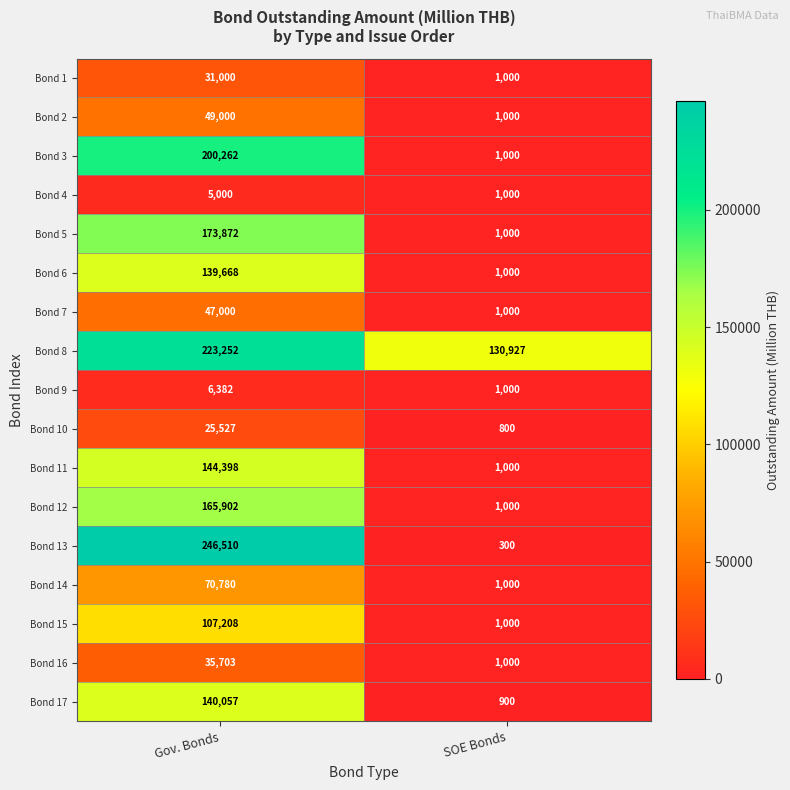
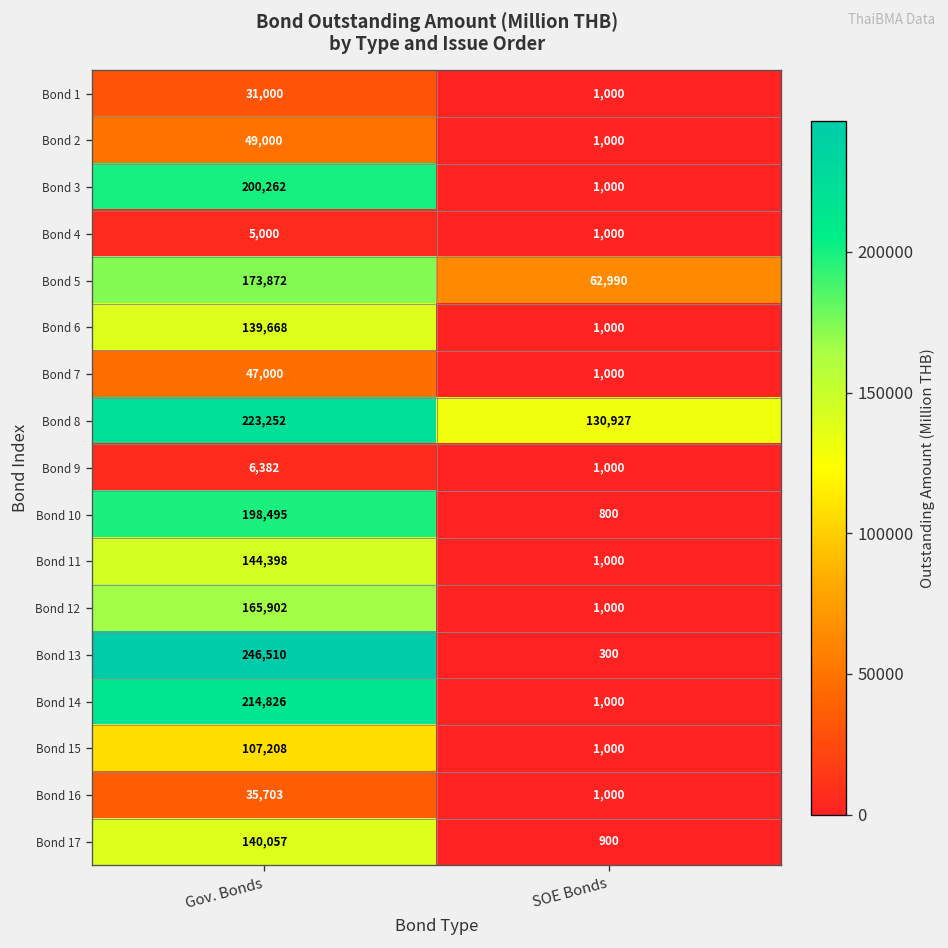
  {
    "Bond 1": {
      "Gov. Bonds": "31,000",
      "SOE Bonds": "1,000"
    },
    "Bond 2": {
      "Gov. Bonds": "49,000",
      "SOE Bonds": "1,000"
    },
    "Bond 3": {
      "Gov. Bonds": "200,262",
      "SOE Bonds": "1,000"
    },
    "Bond 4": {
      "Gov. Bonds": "5,000",
      "SOE Bonds": "1,000"
    },
    "Bond 5": {
      "Gov. Bonds": "173,872",
-     "SOE Bonds": "1,000"
+     "SOE Bonds": "62,990"
    },
    "Bond 6": {
      "Gov. Bonds": "139,668",
      "SOE Bonds": "1,000"
    },
    "Bond 7": {
      "Gov. Bonds": "47,000",
      "SOE Bonds": "1,000"
    },
    "Bond 8": {
      "Gov. Bonds": "223,252",
      "SOE Bonds": "130,927"
    },
    "Bond 9": {
      "Gov. Bonds": "6,382",
      "SOE Bonds": "1,000"
    },
    "Bond 10": {
-     "Gov. Bonds": "25,527",
+     "Gov. Bonds": "198,495",
      "SOE Bonds": "800"
    },
    "Bond 11": {
      "Gov. Bonds": "144,398",
      "SOE Bonds": "1,000"
    },
    "Bond 12": {
      "Gov. Bonds": "165,902",
      "SOE Bonds": "1,000"
    },
    "Bond 13": {
      "Gov. Bonds": "246,510",
      "SOE Bonds": "300"
    },
    "Bond 14": {
-     "Gov. Bonds": "70,780",
+     "Gov. Bonds": "214,826",
      "SOE Bonds": "1,000"
    },
    "Bond 15": {
      "Gov. Bonds": "107,208",
      "SOE Bonds": "1,000"
    },
    "Bond 16": {
      "Gov. Bonds": "35,703",
      "SOE Bonds": "1,000"
    },
    "Bond 17": {
      "Gov. Bonds": "140,057",
      "SOE Bonds": "900"
    }
  }
